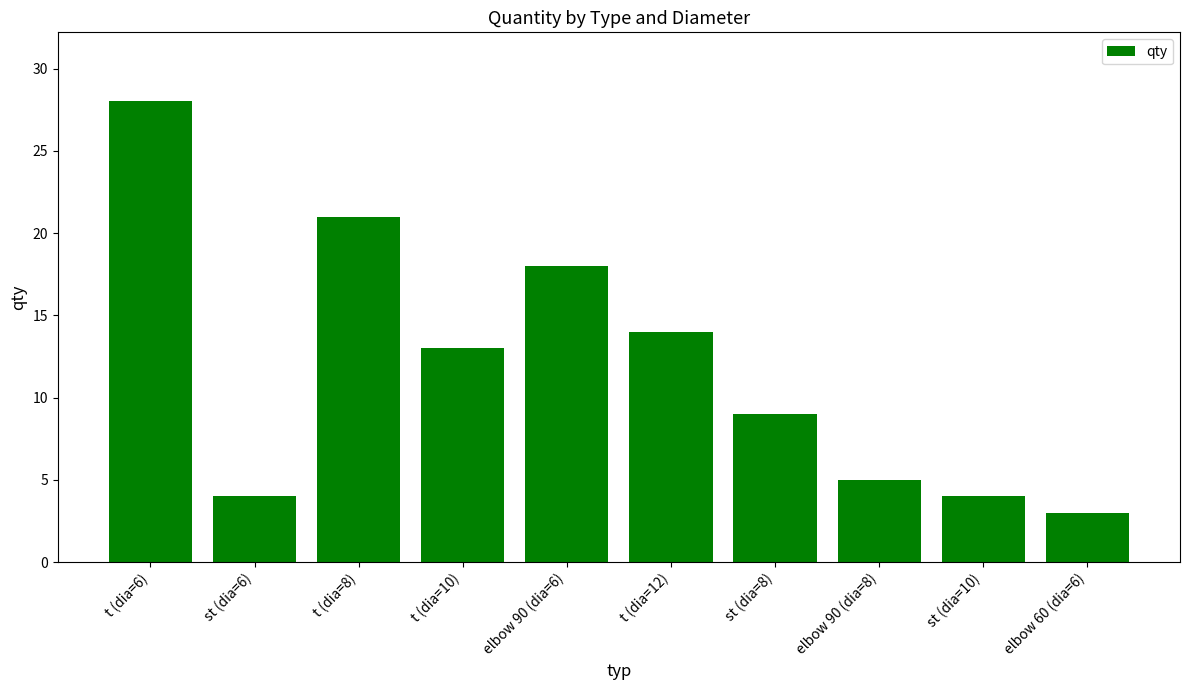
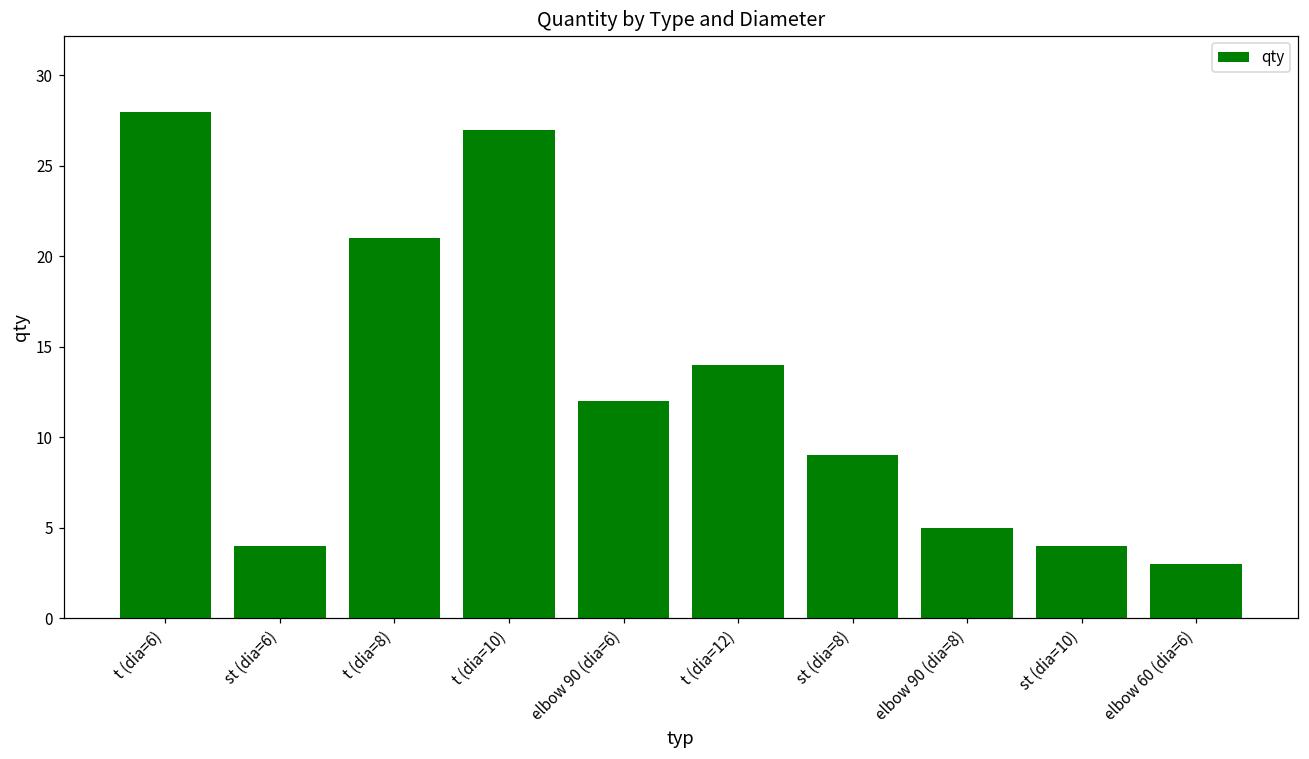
  {
    "t (dia=6)": 28,
    "st (dia=6)": 4,
    "t (dia=8)": 21,
-   "t (dia=10)": 13,
-   "elbow 90 (dia=6)": 18,
+   "t (dia=10)": 27,
+   "elbow 90 (dia=6)": 12,
    "t (dia=12)": 14,
    "st (dia=8)": 9,
    "elbow 90 (dia=8)": 5,
    "st (dia=10)": 4,
    "elbow 60 (dia=6)": 3
  }
